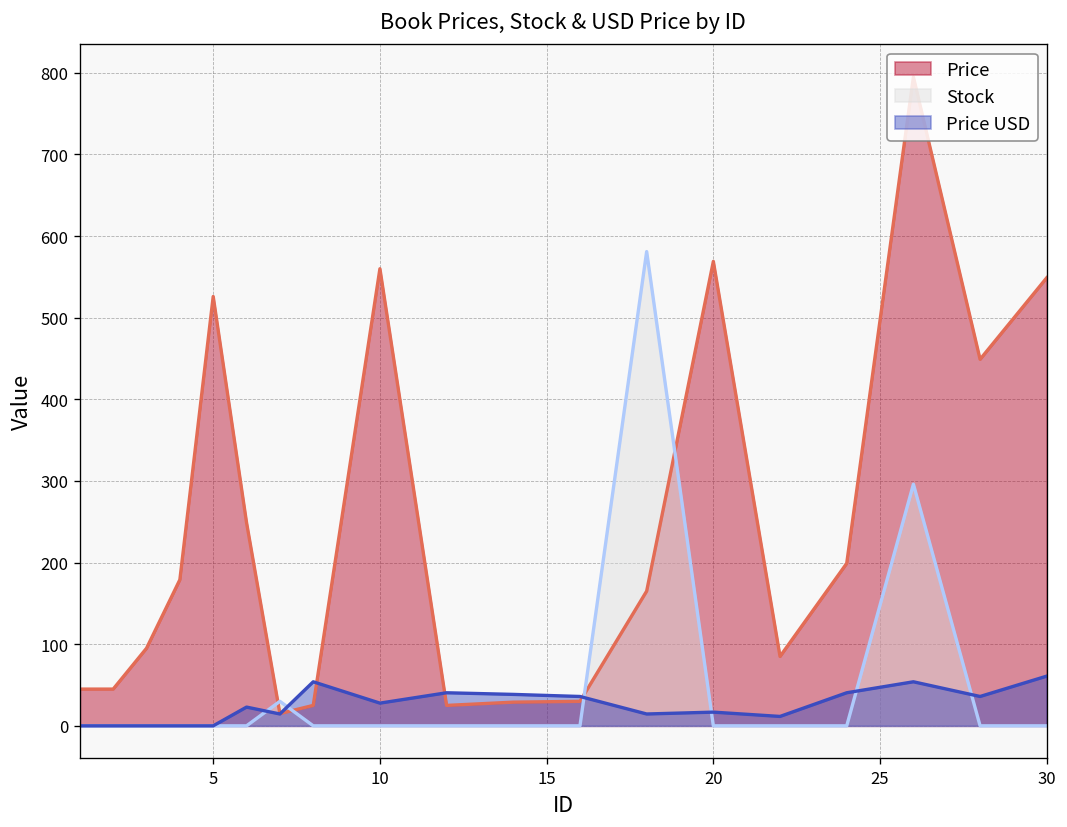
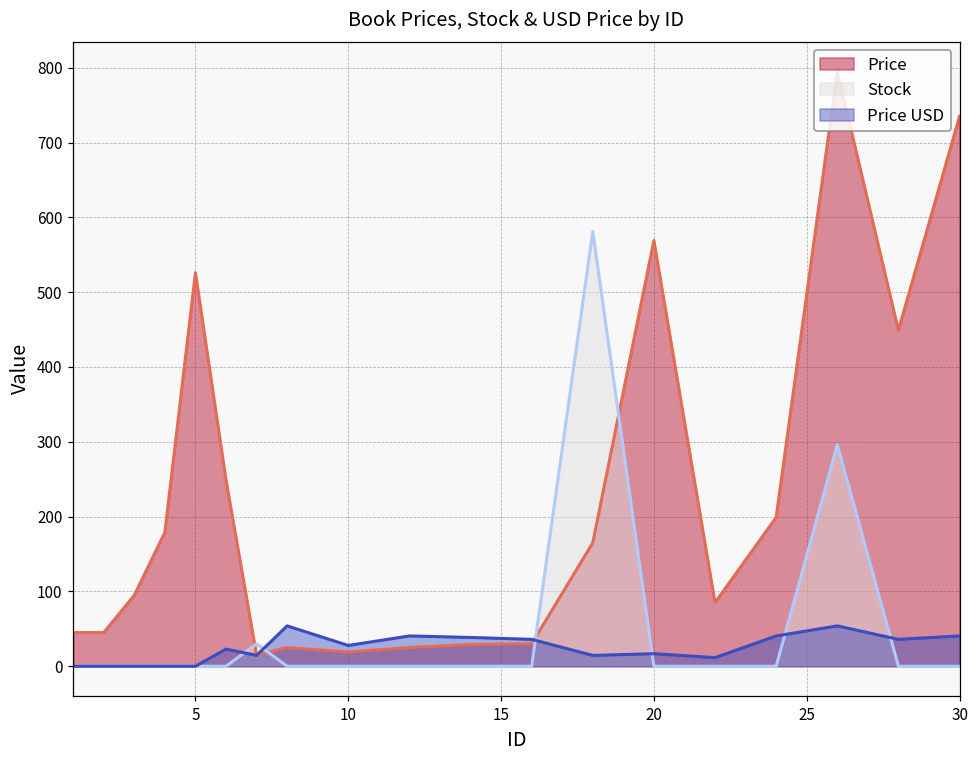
  {
    "Price": {
      "5": 530,
-     "10": 560,
+     "10": 20,
      "20": 570,
-     "30": 550
+     "30": 740
    },
    "Stock": {
      "10": 0,
      "20": 0,
      "30": 0
    },
    "Price USD": {
      "10": 30,
      "20": 20,
-     "30": 60
+     "30": 40
    }
  }
